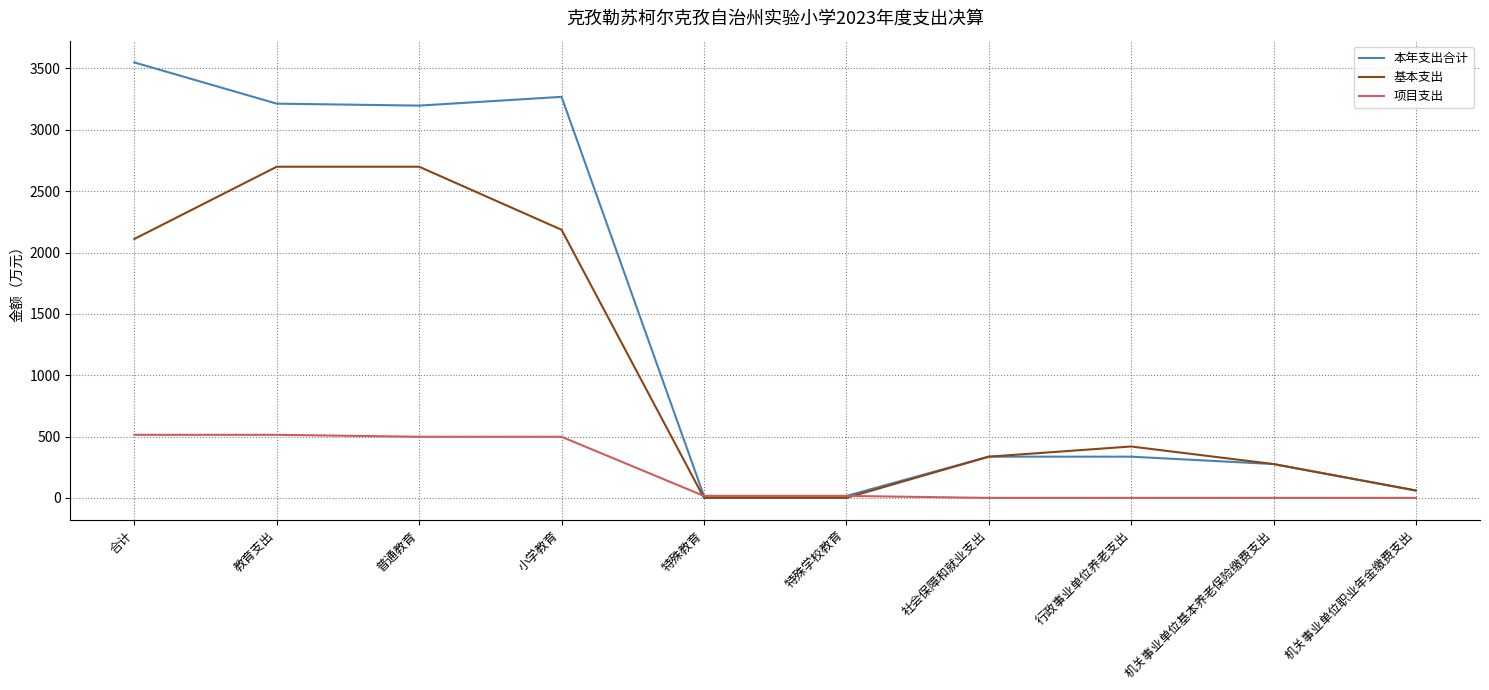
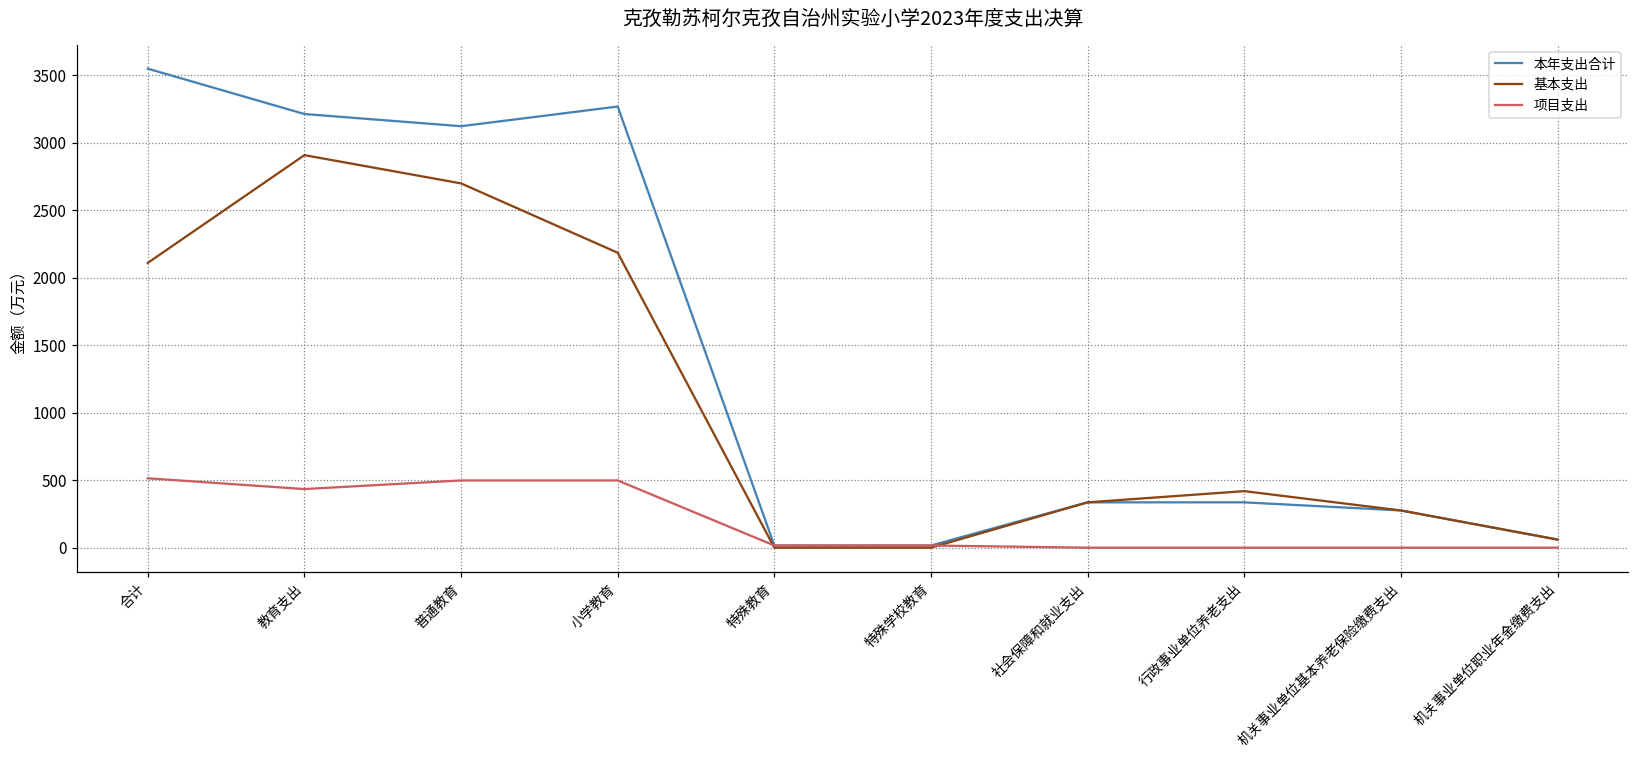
  {
    "本年支出合计": {
      "合计": 3550,
      "教育支出": 3210,
-     "普通教育": 3200,
+     "普通教育": 3120,
      "小学教育": 3270,
      "行政事业单位养老支出": 340
    },
    "基本支出": {
      "合计": 2110,
-     "教育支出": 2700,
+     "教育支出": 2910,
      "普通教育": 2700,
      "小学教育": 2190,
      "行政事业单位养老支出": 420
    },
    "项目支出": {
      "合计": 510,
-     "教育支出": 510,
+     "教育支出": 430,
      "普通教育": 500,
      "小学教育": 500,
      "社会保障和就业支出": 0,
      "行政事业单位养老支出": 0,
      "机关事业单位基本养老保险缴费支出": 0,
      "机关事业单位职业年金缴费支出": 0
    }
  }
